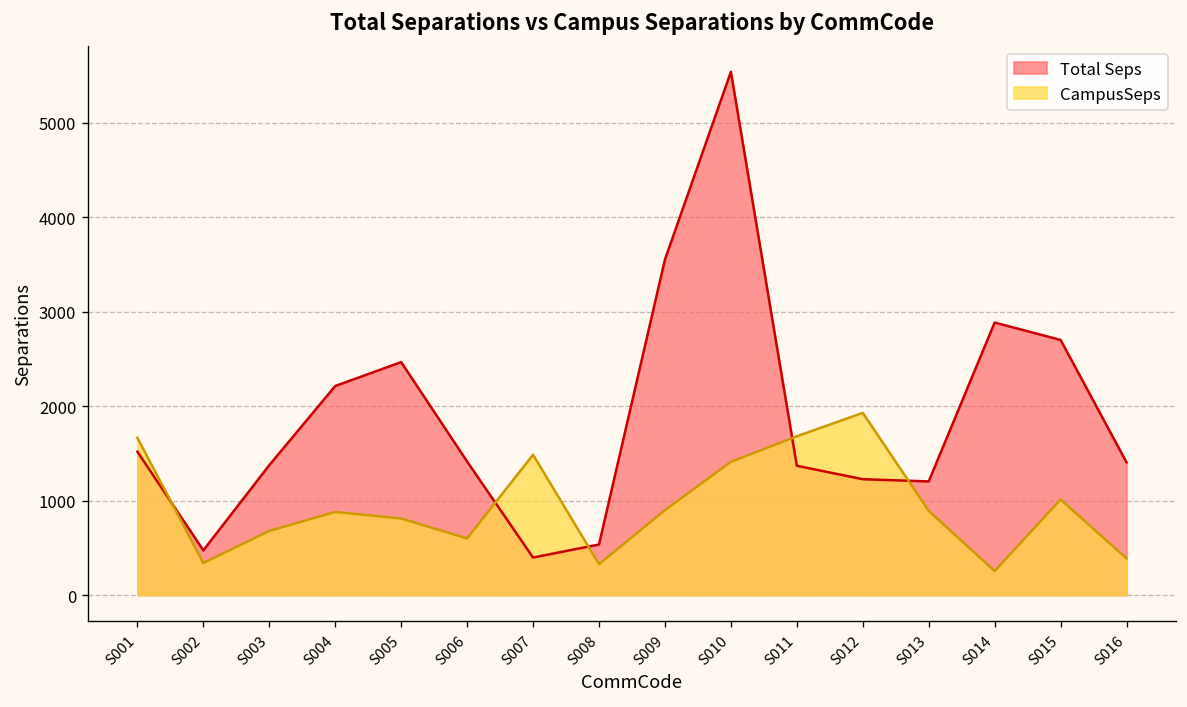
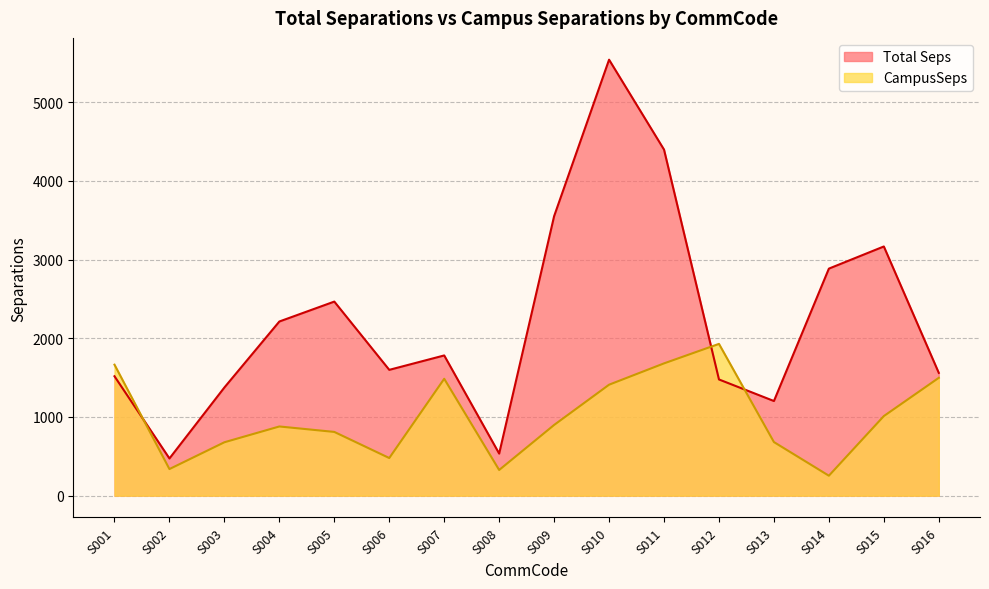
  {
    "Total Seps": {
      "S001": 1500,
      "S002": 500,
      "S003": 1400,
      "S004": 2200,
      "S005": 2500,
-     "S006": 1400,
-     "S007": 400,
+     "S006": 1600,
+     "S007": 1800,
      "S008": 500,
      "S009": 3600,
      "S010": 5500,
-     "S011": 1400,
-     "S012": 1200,
+     "S011": 4400,
+     "S012": 1500,
      "S013": 1200,
      "S014": 2900,
-     "S015": 2700,
-     "S016": 1400
+     "S015": 3200,
+     "S016": 1600
    },
    "CampusSeps": {
      "S001": 1700,
      "S002": 300,
      "S003": 700,
      "S004": 900,
      "S005": 800,
-     "S006": 600,
+     "S006": 500,
      "S007": 1500,
      "S008": 300,
      "S009": 900,
      "S010": 1400,
      "S011": 1700,
      "S012": 1900,
-     "S013": 900,
+     "S013": 700,
      "S014": 300,
      "S015": 1000,
-     "S016": 400
+     "S016": 1500
    }
  }
